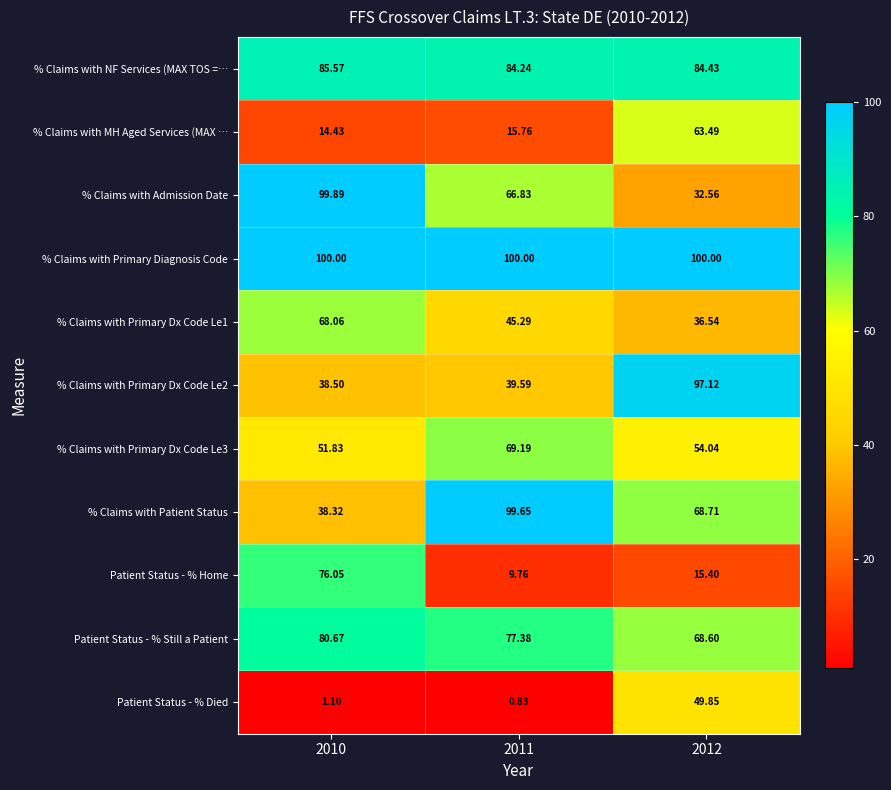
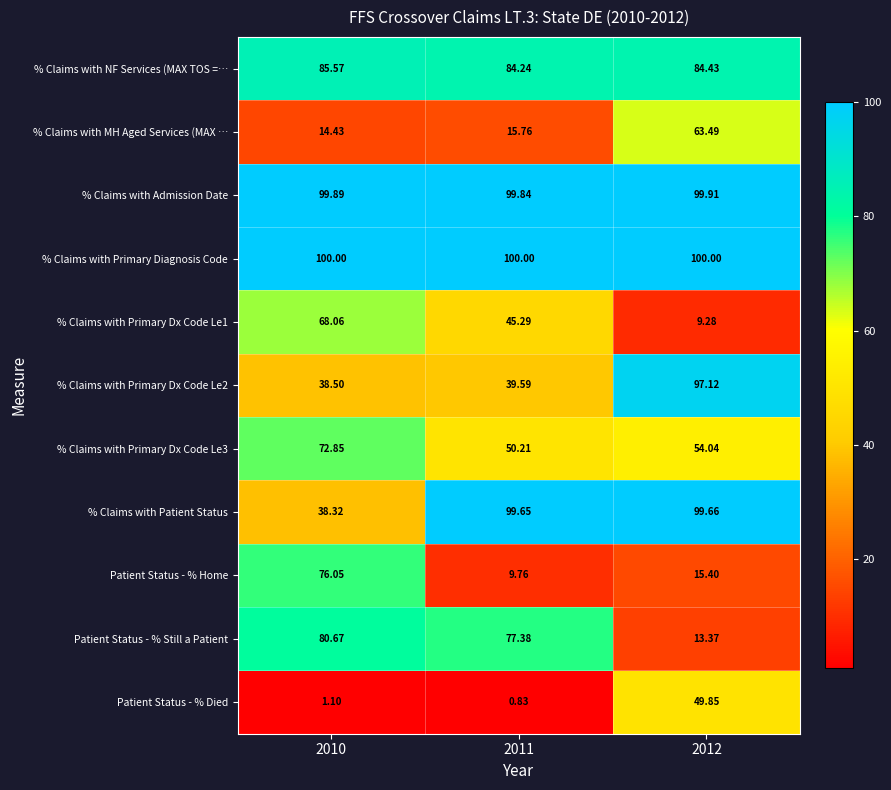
  {
    "% Claims with NF Services (MAX TOS =…": {
      "2010": 85.57,
      "2011": 84.24,
      "2012": 84.43
    },
    "% Claims with MH Aged Services (MAX …": {
      "2010": 14.43,
      "2011": 15.76,
      "2012": 63.49
    },
    "% Claims with Admission Date": {
      "2010": 99.89,
-     "2011": 66.83,
-     "2012": 32.56
+     "2011": 99.84,
+     "2012": 99.91
    },
    "% Claims with Primary Diagnosis Code": {
      "2010": 100.00,
      "2011": 100.00,
      "2012": 100.00
    },
    "% Claims with Primary Dx Code Le1": {
      "2010": 68.06,
      "2011": 45.29,
-     "2012": 36.54
+     "2012": 9.28
    },
    "% Claims with Primary Dx Code Le2": {
      "2010": 38.50,
      "2011": 39.59,
      "2012": 97.12
    },
    "% Claims with Primary Dx Code Le3": {
-     "2010": 51.83,
-     "2011": 69.19,
+     "2010": 72.85,
+     "2011": 50.21,
      "2012": 54.04
    },
    "% Claims with Patient Status": {
      "2010": 38.32,
      "2011": 99.65,
-     "2012": 68.71
+     "2012": 99.66
    },
    "Patient Status - % Home": {
      "2010": 76.05,
      "2011": 9.76,
      "2012": 15.40
    },
    "Patient Status - % Still a Patient": {
      "2010": 80.67,
      "2011": 77.38,
-     "2012": 68.60
+     "2012": 13.37
    },
    "Patient Status - % Died": {
      "2010": 1.10,
      "2011": 0.83,
      "2012": 49.85
    }
  }
